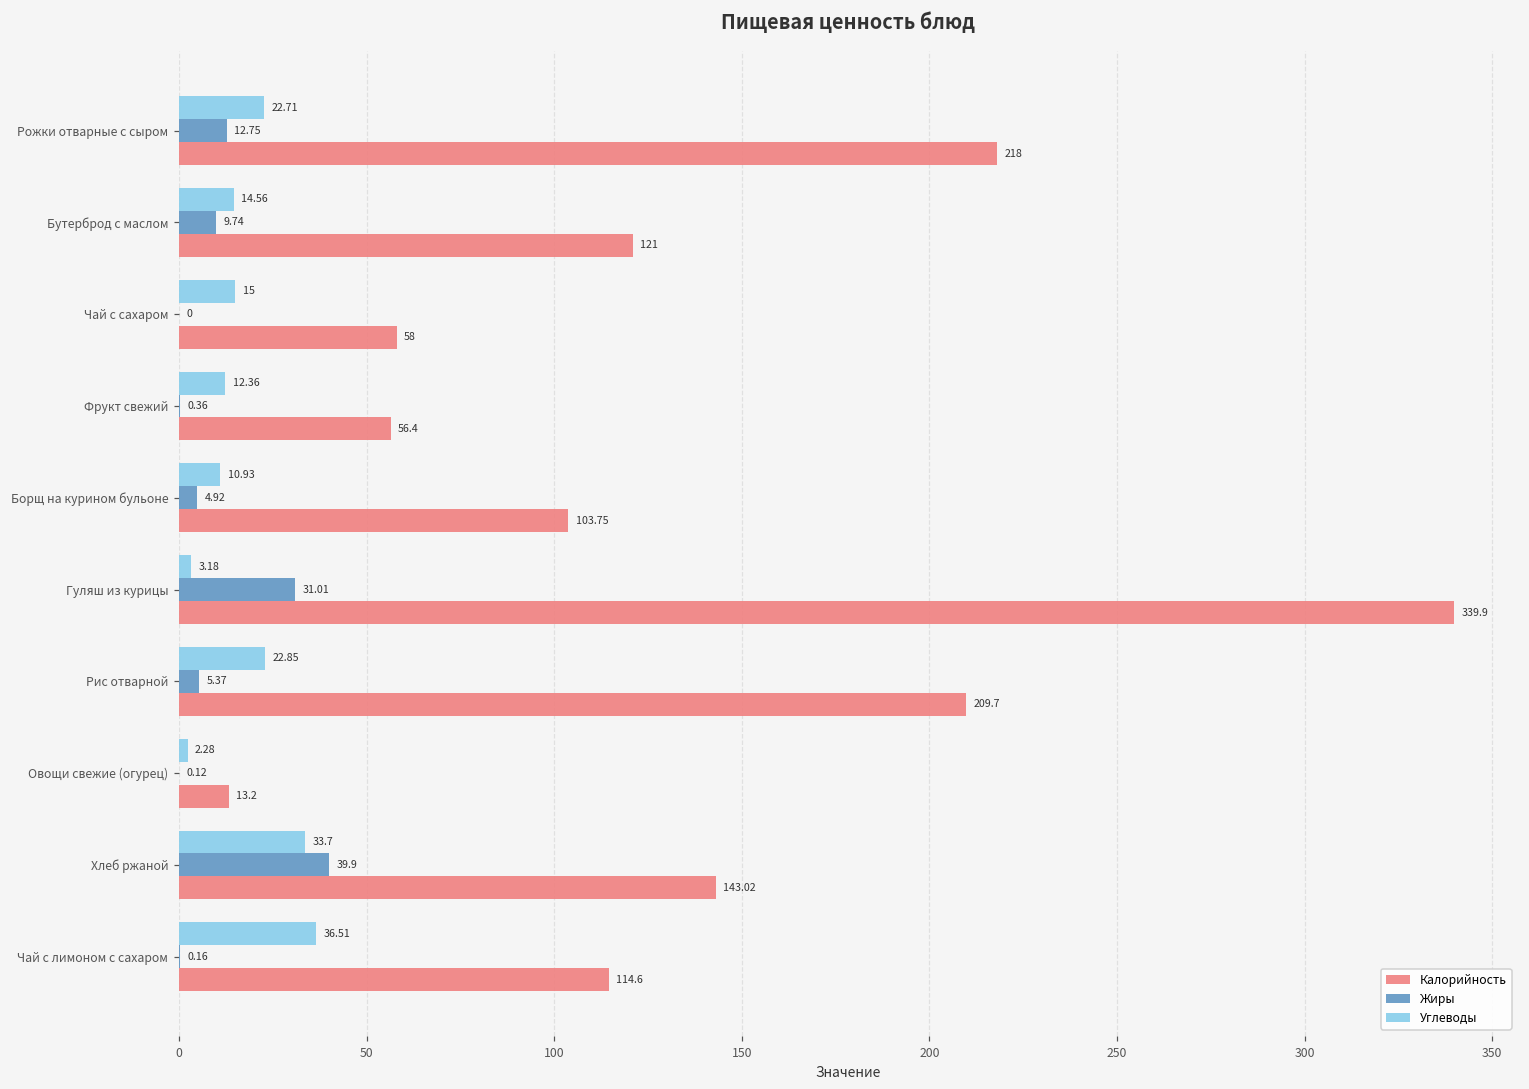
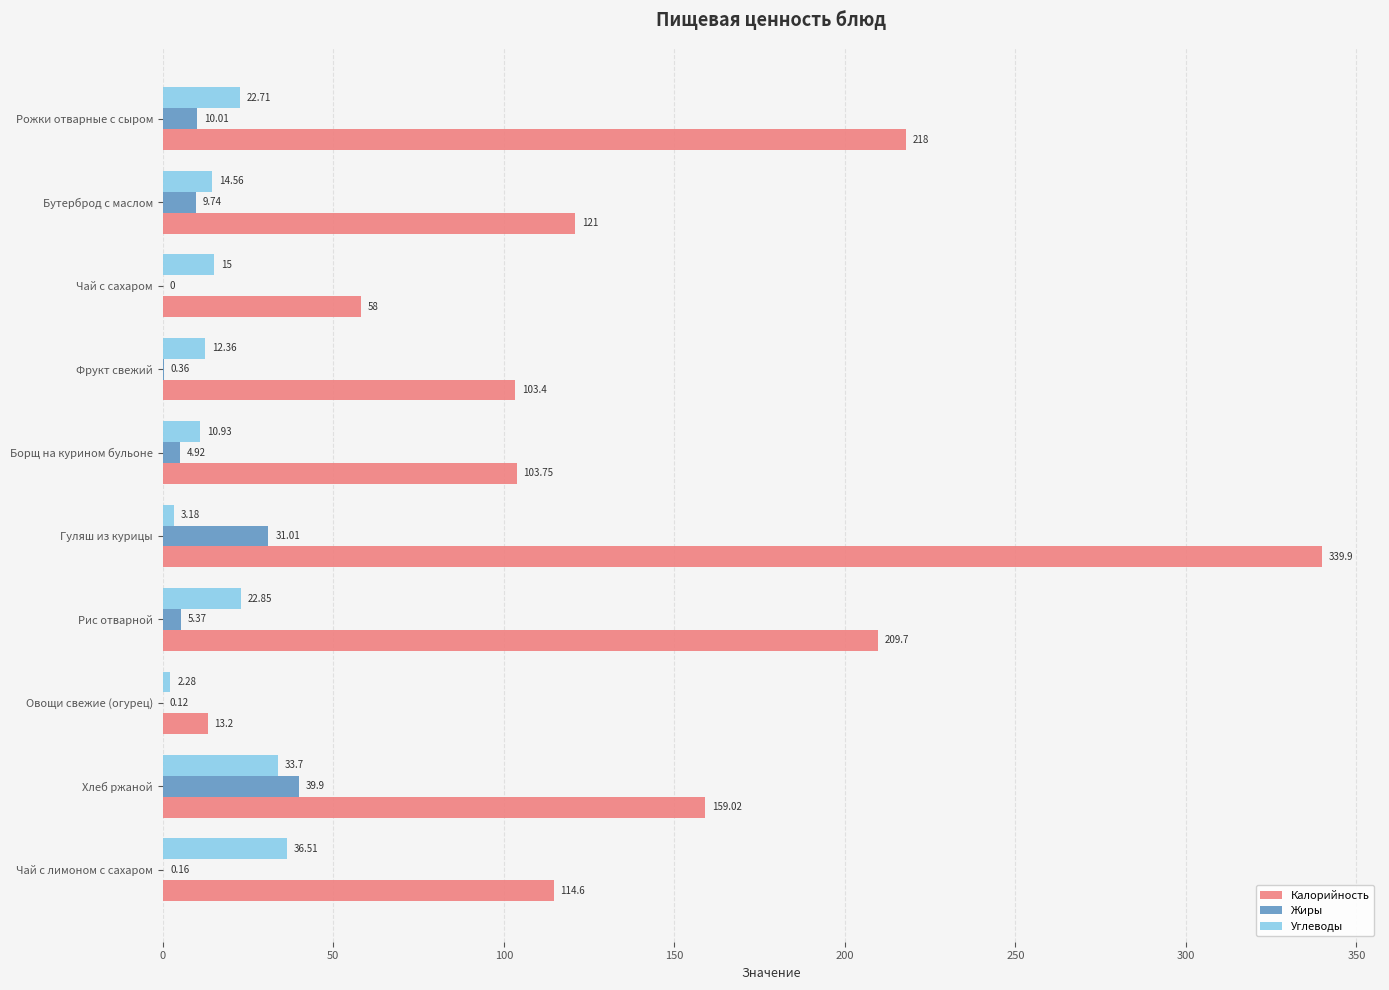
  {
    "Калорийность": {
      "Рожки отварные с сыром": 218,
      "Бутерброд с маслом": 121,
      "Чай с сахаром": 58,
-     "Фрукт свежий": 56.4,
+     "Фрукт свежий": 103.4,
      "Борщ на курином бульоне": 103.75,
      "Гуляш из курицы": 339.9,
      "Рис отварной": 209.7,
      "Овощи свежие (огурец)": 13.2,
-     "Хлеб ржаной": 143.02,
+     "Хлеб ржаной": 159.02,
      "Чай с лимоном с сахаром": 114.6
    },
    "Жиры": {
-     "Рожки отварные с сыром": 12.75,
+     "Рожки отварные с сыром": 10.01,
      "Бутерброд с маслом": 9.74,
      "Чай с сахаром": 0,
      "Фрукт свежий": 0.36,
      "Борщ на курином бульоне": 4.92,
      "Гуляш из курицы": 31.01,
      "Рис отварной": 5.37,
      "Овощи свежие (огурец)": 0.12,
      "Хлеб ржаной": 39.9,
      "Чай с лимоном с сахаром": 0.16
    },
    "Углеводы": {
      "Рожки отварные с сыром": 22.71,
      "Бутерброд с маслом": 14.56,
      "Чай с сахаром": 15,
      "Фрукт свежий": 12.36,
      "Борщ на курином бульоне": 10.93,
      "Гуляш из курицы": 3.18,
      "Рис отварной": 22.85,
      "Овощи свежие (огурец)": 2.28,
      "Хлеб ржаной": 33.7,
      "Чай с лимоном с сахаром": 36.51
    }
  }
